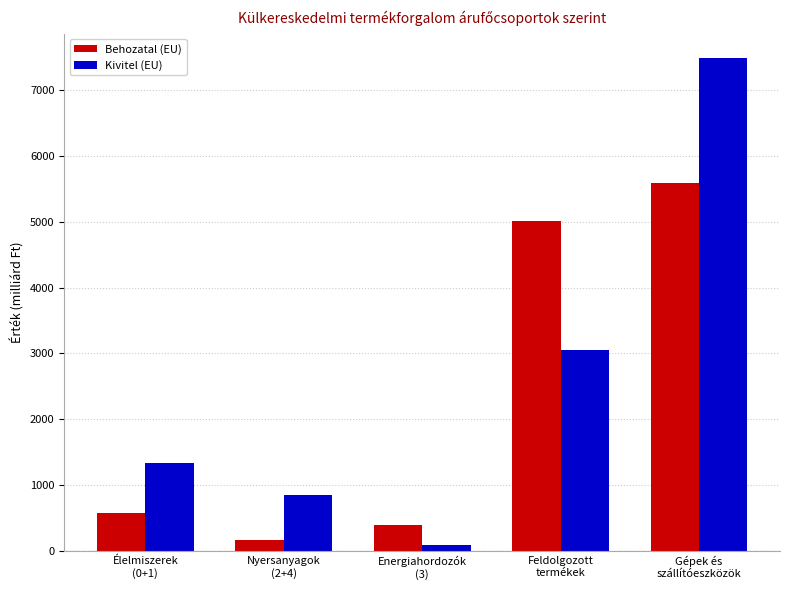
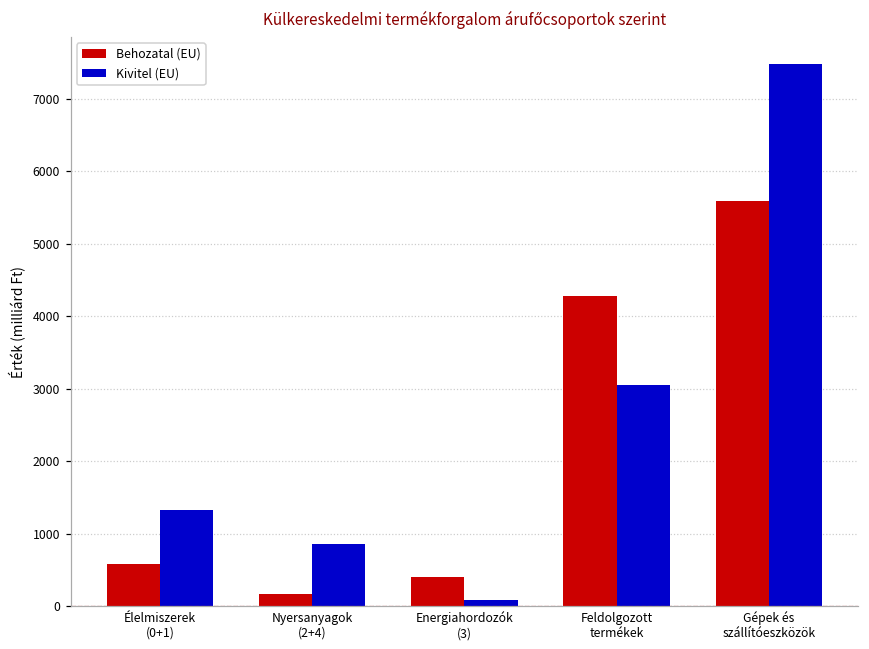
  {
    "Behozatal (EU)": {
      "Élelmiszerek (0+1)": 600,
      "Nyersanyagok (2+4)": 200,
      "Energiahordozók (3)": 400,
-     "Feldolgozott termékek": 5000,
+     "Feldolgozott termékek": 4300,
      "Gépek és szállítóeszközök": 5600
    },
    "Kivitel (EU)": {
      "Élelmiszerek (0+1)": 1300,
      "Nyersanyagok (2+4)": 900,
      "Energiahordozók (3)": 100,
      "Feldolgozott termékek": 3000,
      "Gépek és szállítóeszközök": 7500
    }
  }
